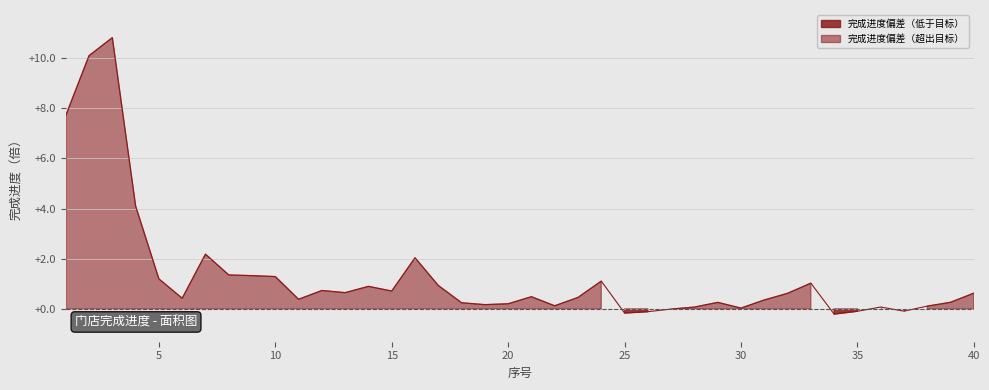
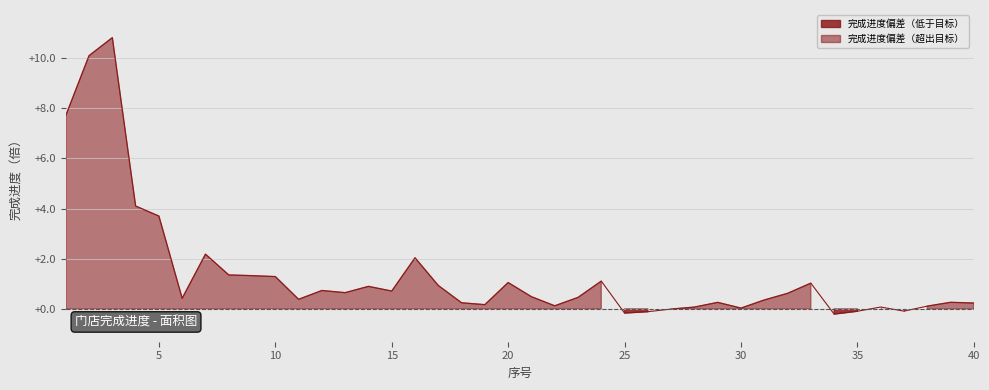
  {
-   "5": "+1.2",
+   "5": "+3.7",
    "10": "+1.3",
    "15": "+0.7",
-   "20": "+0.2",
+   "20": "+1.1",
    "25": "+-0.2",
    "30": "+0.0",
    "35": "+-0.1",
-   "40": "+0.6"
+   "40": "+0.2"
  }
